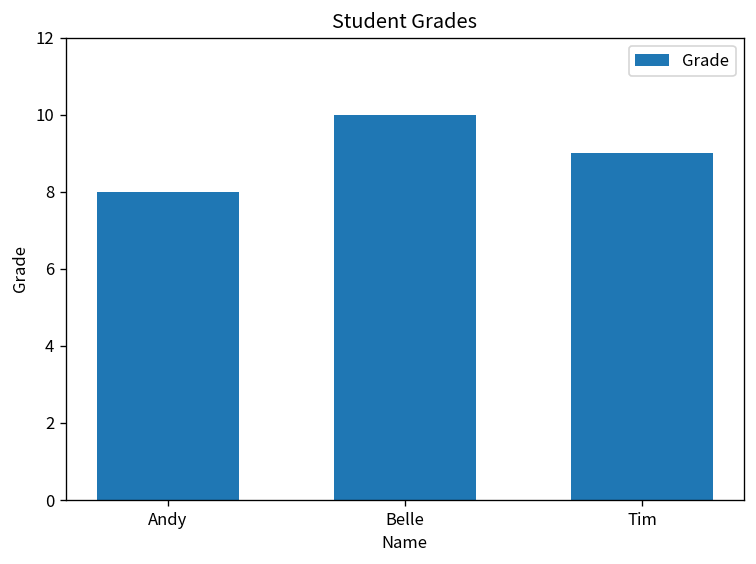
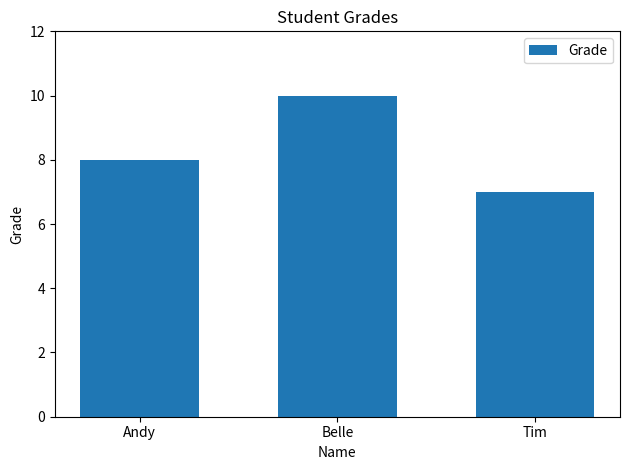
  {
    "Andy": 8,
    "Belle": 10,
-   "Tim": 9
+   "Tim": 7
  }
